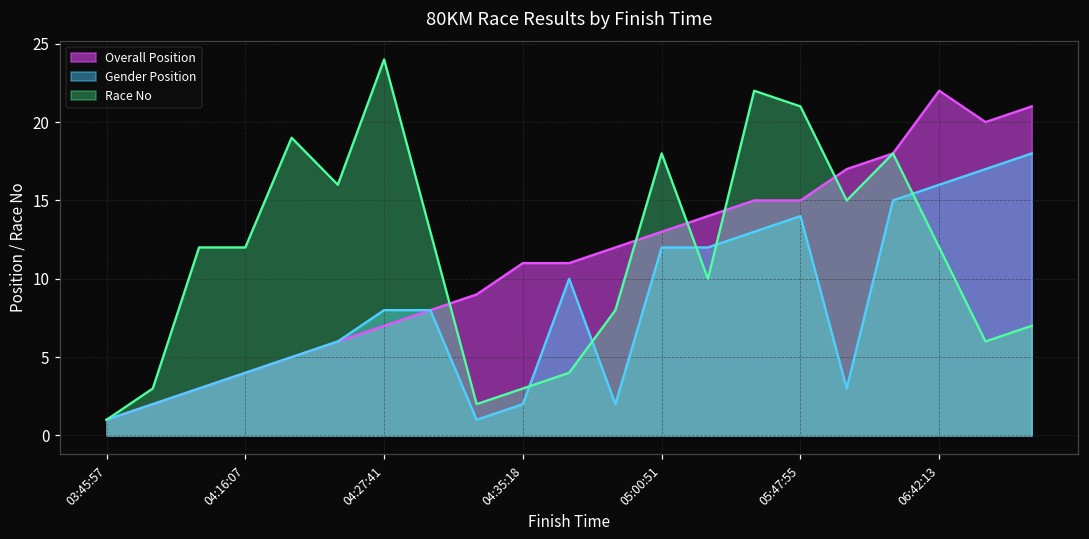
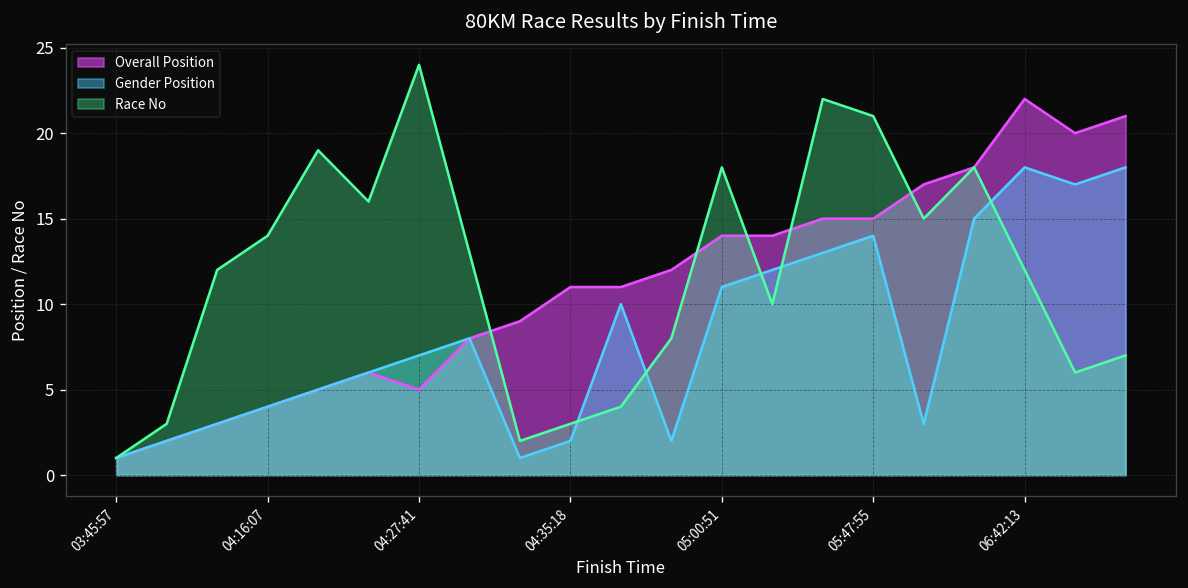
  {
    "Overall Position": {
-     "04:27:41": 7,
+     "04:27:41": 5,
      "04:35:18": 11,
-     "05:00:51": 13,
+     "05:00:51": 14,
      "05:47:55": 15,
      "06:42:13": 22
    },
    "Gender Position": {
-     "04:27:41": 8,
+     "04:27:41": 7,
      "04:35:18": 2,
-     "05:00:51": 12,
+     "05:00:51": 11,
      "05:47:55": 14,
-     "06:42:13": 16
+     "06:42:13": 18
    },
    "Race No": {
-     "04:16:07": 12,
+     "04:16:07": 14,
      "04:27:41": 24,
      "04:35:18": 3,
      "05:00:51": 18,
      "05:47:55": 21,
      "06:42:13": 12
    }
  }
